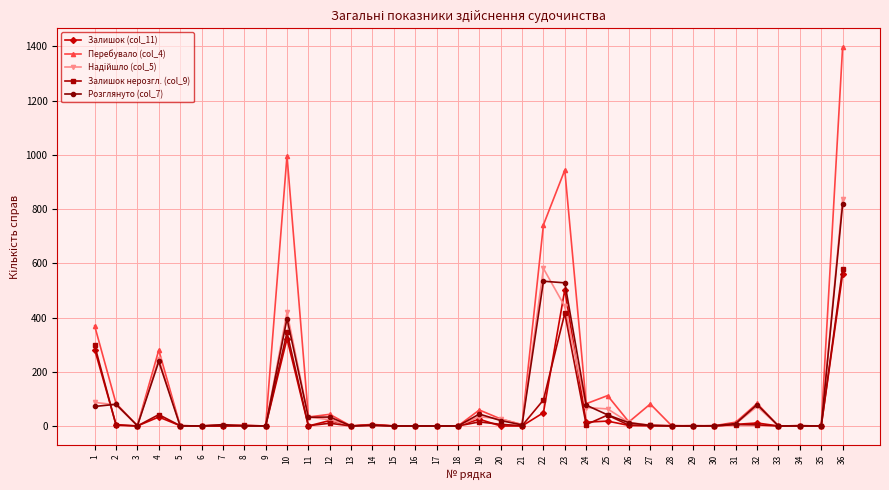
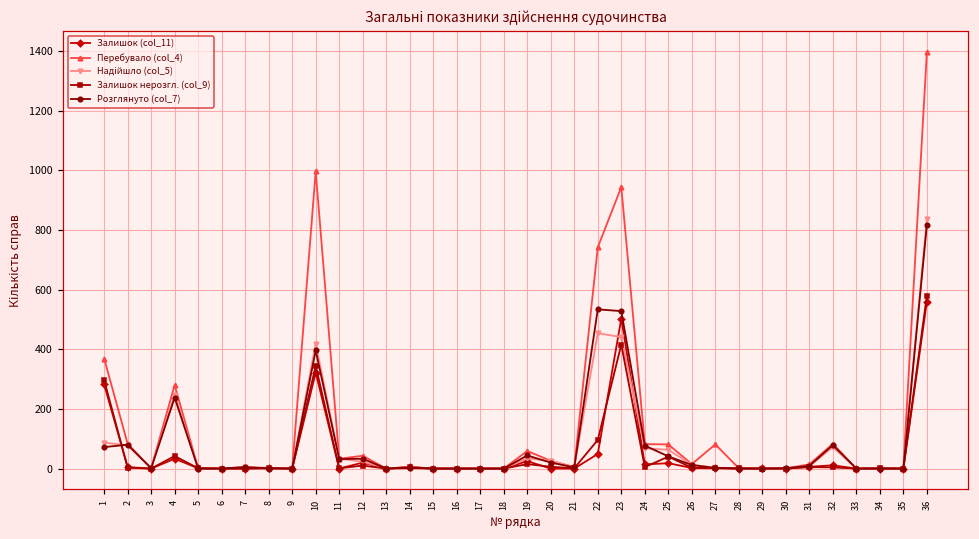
  {
    "Перебувало (col_4)": {
      "1": 370,
      "4": 280,
      "10": 1000,
      "12": 40,
      "19": 60,
      "22": 740,
      "23": 940,
-     "25": 110,
+     "25": 80,
      "27": 80,
      "36": 1400
    },
    "Надійшло (col_5)": {
      "1": 90,
      "10": 420,
-     "22": 580,
+     "22": 450,
      "23": 440,
      "25": 60,
      "36": 840
    }
  }
